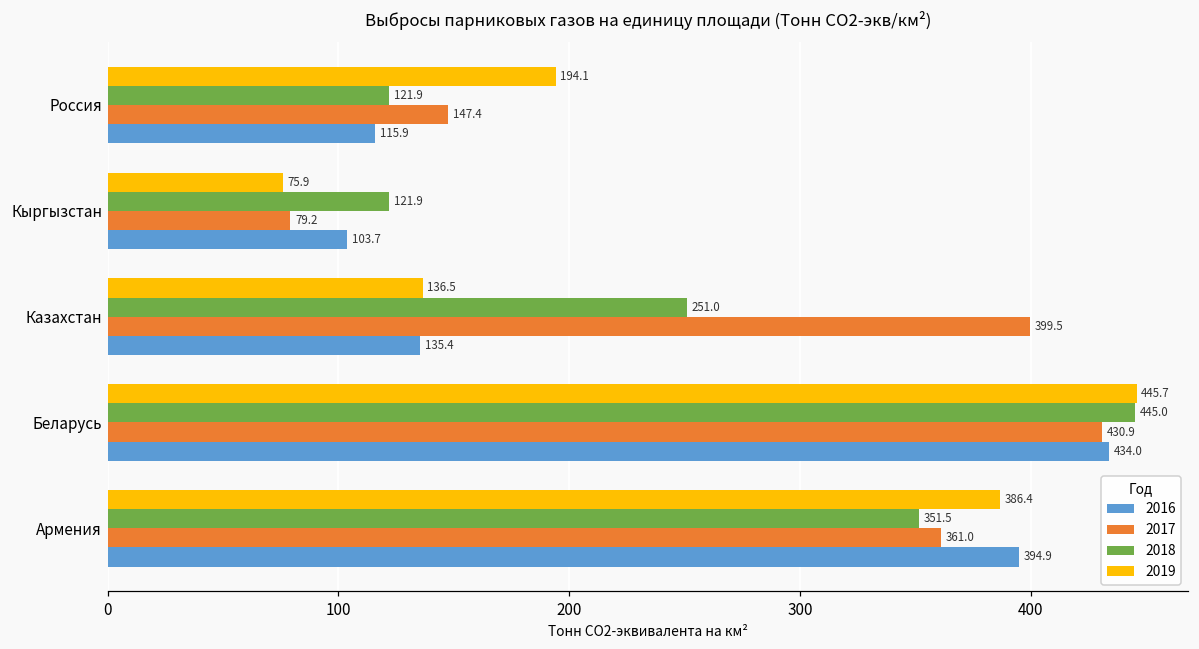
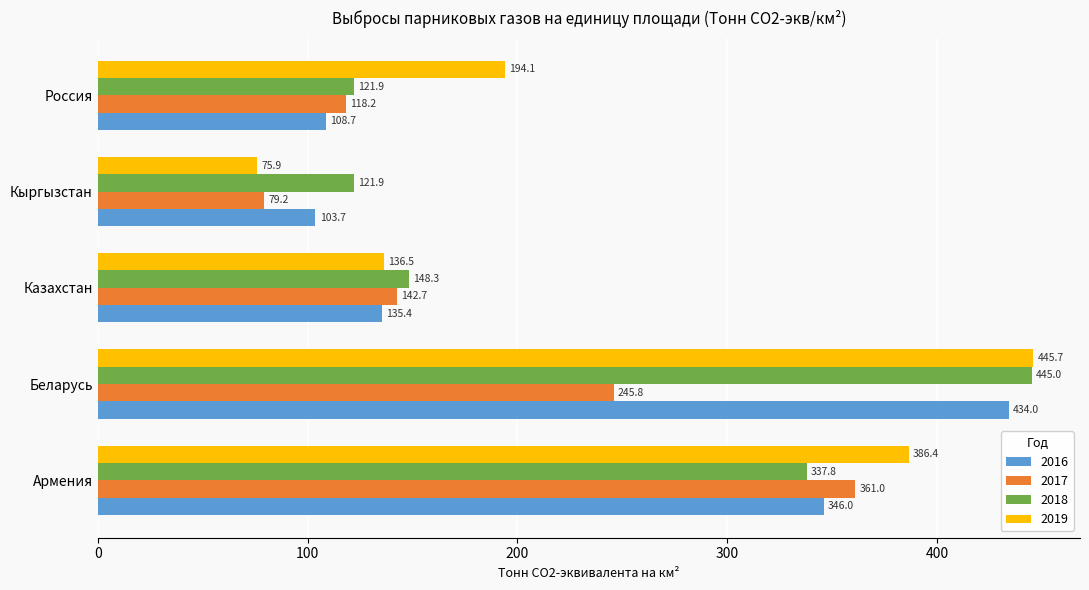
  {
    "2016": {
-     "Россия": 115.9,
+     "Россия": 108.7,
      "Кыргызстан": 103.7,
      "Казахстан": 135.4,
      "Беларусь": 434.0,
-     "Армения": 394.9
+     "Армения": 346.0
    },
    "2017": {
-     "Россия": 147.4,
+     "Россия": 118.2,
      "Кыргызстан": 79.2,
-     "Казахстан": 399.5,
-     "Беларусь": 430.9,
+     "Казахстан": 142.7,
+     "Беларусь": 245.8,
      "Армения": 361.0
    },
    "2018": {
      "Россия": 121.9,
      "Кыргызстан": 121.9,
-     "Казахстан": 251.0,
+     "Казахстан": 148.3,
      "Беларусь": 445.0,
-     "Армения": 351.5
+     "Армения": 337.8
    },
    "2019": {
      "Россия": 194.1,
      "Кыргызстан": 75.9,
      "Казахстан": 136.5,
      "Беларусь": 445.7,
      "Армения": 386.4
    }
  }
